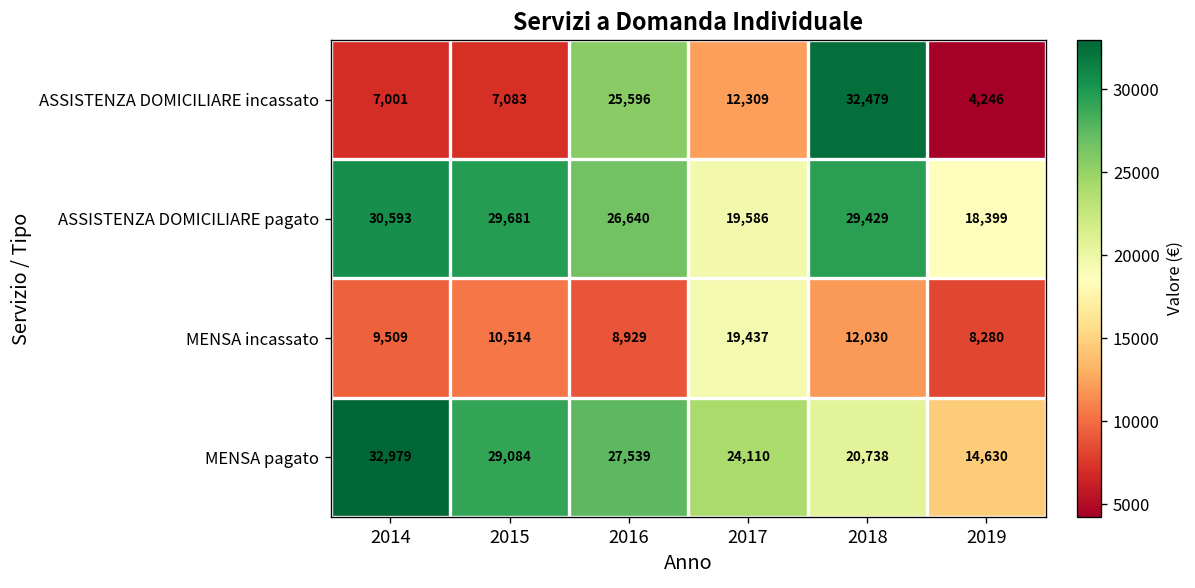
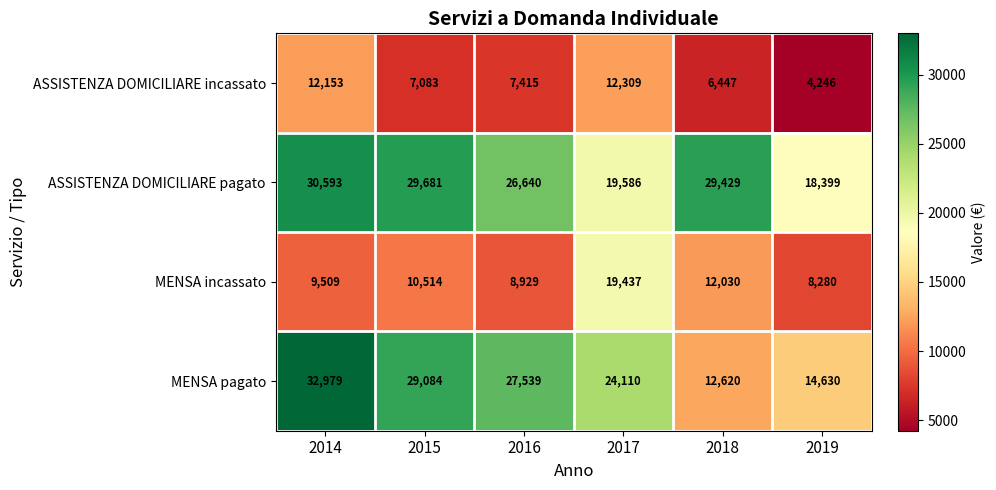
  {
    "ASSISTENZA DOMICILIARE incassato": {
-     "2014": "7,001",
+     "2014": "12,153",
      "2015": "7,083",
-     "2016": "25,596",
+     "2016": "7,415",
      "2017": "12,309",
-     "2018": "32,479",
+     "2018": "6,447",
      "2019": "4,246"
    },
    "ASSISTENZA DOMICILIARE pagato": {
      "2014": "30,593",
      "2015": "29,681",
      "2016": "26,640",
      "2017": "19,586",
      "2018": "29,429",
      "2019": "18,399"
    },
    "MENSA incassato": {
      "2014": "9,509",
      "2015": "10,514",
      "2016": "8,929",
      "2017": "19,437",
      "2018": "12,030",
      "2019": "8,280"
    },
    "MENSA pagato": {
      "2014": "32,979",
      "2015": "29,084",
      "2016": "27,539",
      "2017": "24,110",
-     "2018": "20,738",
+     "2018": "12,620",
      "2019": "14,630"
    }
  }
